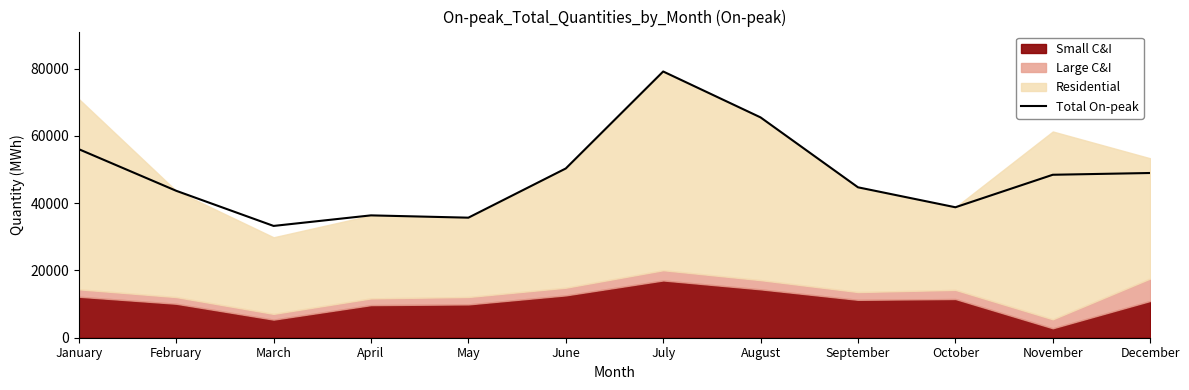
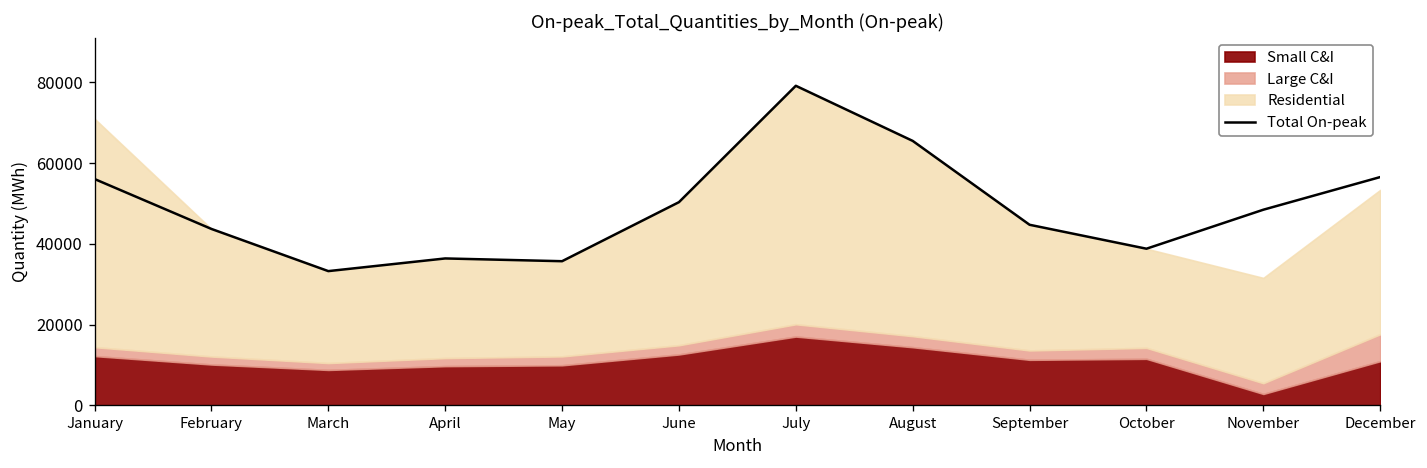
  {
    "Total On-peak": {
      "January": 56000,
      "November": 48000,
-     "December": 49000
+     "December": 57000
    },
    "Small C&I": {
      "January": 12000,
      "February": 10000,
-     "March": 5000,
+     "March": 9000,
      "April": 10000,
      "May": 10000,
      "June": 13000,
      "July": 17000,
      "August": 14000,
      "September": 11000,
      "October": 12000,
      "November": 3000,
      "December": 11000
    },
    "Large C&I": {
      "January": 2000,
      "February": 2000,
      "March": 2000,
      "April": 2000,
      "May": 2000,
      "June": 2000,
      "July": 3000,
      "August": 3000,
      "September": 2000,
      "October": 3000,
      "November": 3000,
      "December": 7000
    },
    "Residential": {
      "January": 57000,
-     "November": 56000,
+     "November": 26000,
      "December": 36000
    }
  }
